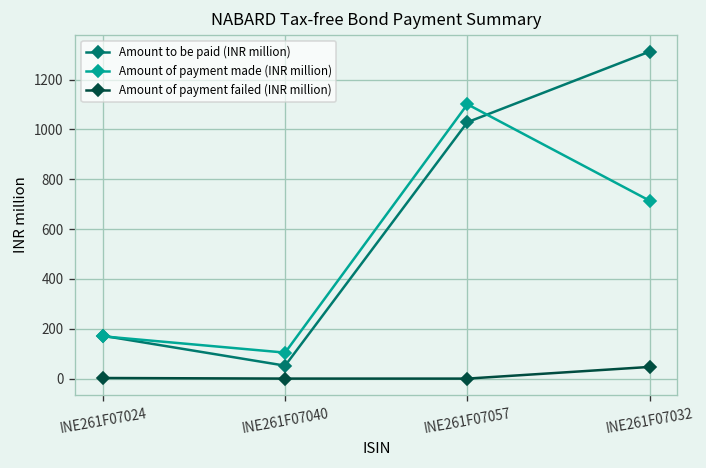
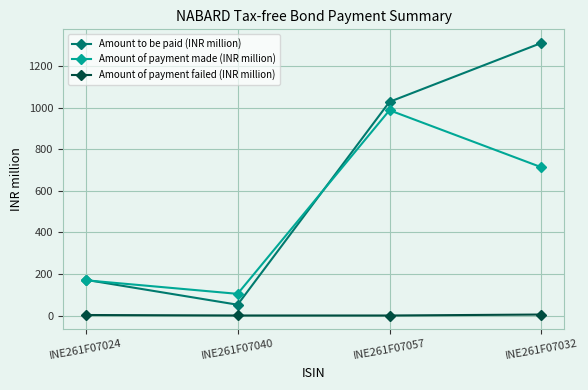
  {
    "Amount to be paid (INR million)": {
      "INE261F07040": 50,
      "INE261F07057": 1030,
      "INE261F07032": 1310
    },
    "Amount of payment made (INR million)": {
      "INE261F07040": 100,
-     "INE261F07057": 1100,
+     "INE261F07057": 990,
      "INE261F07032": 710
    },
    "Amount of payment failed (INR million)": {
      "INE261F07024": 0,
      "INE261F07040": 0,
      "INE261F07057": 0,
-     "INE261F07032": 50
+     "INE261F07032": 10
    }
  }
